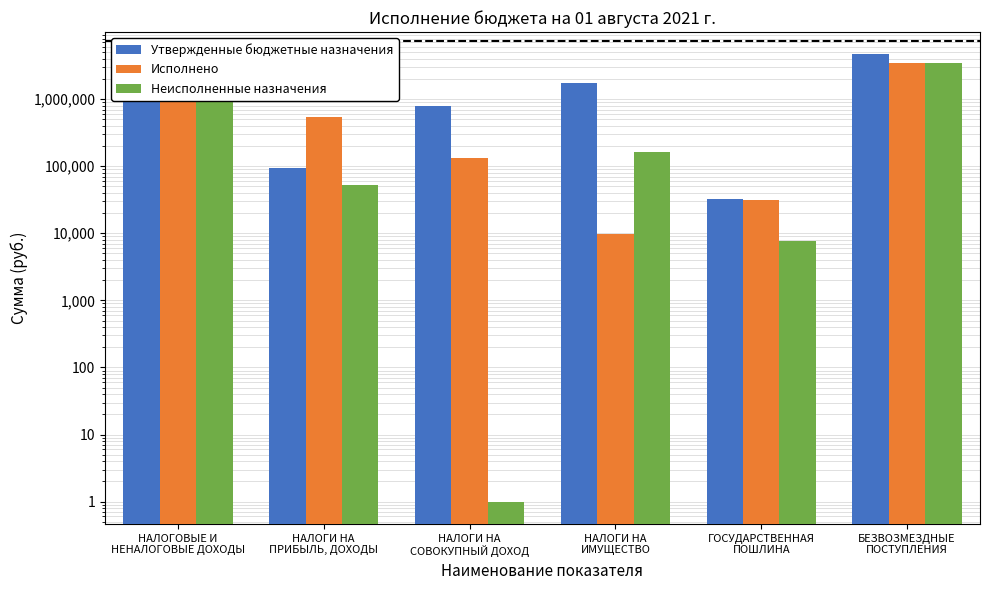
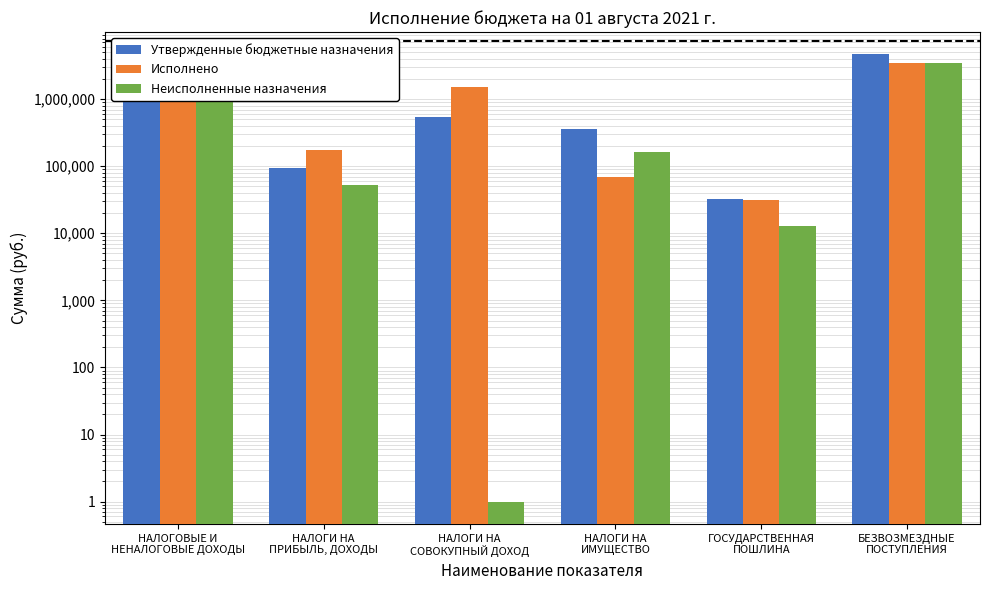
  {
    "Утвержденные бюджетные назначения": {
      "НАЛОГИ НА ПРИБЫЛЬ, ДОХОДЫ": "90,000",
-     "НАЛОГИ НА СОВОКУПНЫЙ ДОХОД": "800,000",
-     "НАЛОГИ НА ИМУЩЕСТВО": "1,700,000",
+     "НАЛОГИ НА СОВОКУПНЫЙ ДОХОД": "500,000",
+     "НАЛОГИ НА ИМУЩЕСТВО": "400,000",
      "ГОСУДАРСТВЕННАЯ ПОШЛИНА": "30,000",
      "БЕЗВОЗМЕЗДНЫЕ ПОСТУПЛЕНИЯ": "5,000,000"
    },
    "Исполнено": {
-     "НАЛОГИ НА ПРИБЫЛЬ, ДОХОДЫ": "500,000",
-     "НАЛОГИ НА СОВОКУПНЫЙ ДОХОД": "130,000",
-     "НАЛОГИ НА ИМУЩЕСТВО": "10,000",
+     "НАЛОГИ НА ПРИБЫЛЬ, ДОХОДЫ": "180,000",
+     "НАЛОГИ НА СОВОКУПНЫЙ ДОХОД": "1,500,000",
+     "НАЛОГИ НА ИМУЩЕСТВО": "70,000",
      "ГОСУДАРСТВЕННАЯ ПОШЛИНА": "30,000",
      "БЕЗВОЗМЕЗДНЫЕ ПОСТУПЛЕНИЯ": "4,000,000"
    },
    "Неисполненные назначения": {
      "НАЛОГИ НА ПРИБЫЛЬ, ДОХОДЫ": "50,000",
      "НАЛОГИ НА СОВОКУПНЫЙ ДОХОД": "1",
      "НАЛОГИ НА ИМУЩЕСТВО": "160,000",
-     "ГОСУДАРСТВЕННАЯ ПОШЛИНА": "8,000",
+     "ГОСУДАРСТВЕННАЯ ПОШЛИНА": "13,000",
      "БЕЗВОЗМЕЗДНЫЕ ПОСТУПЛЕНИЯ": "3,000,000"
    }
  }
